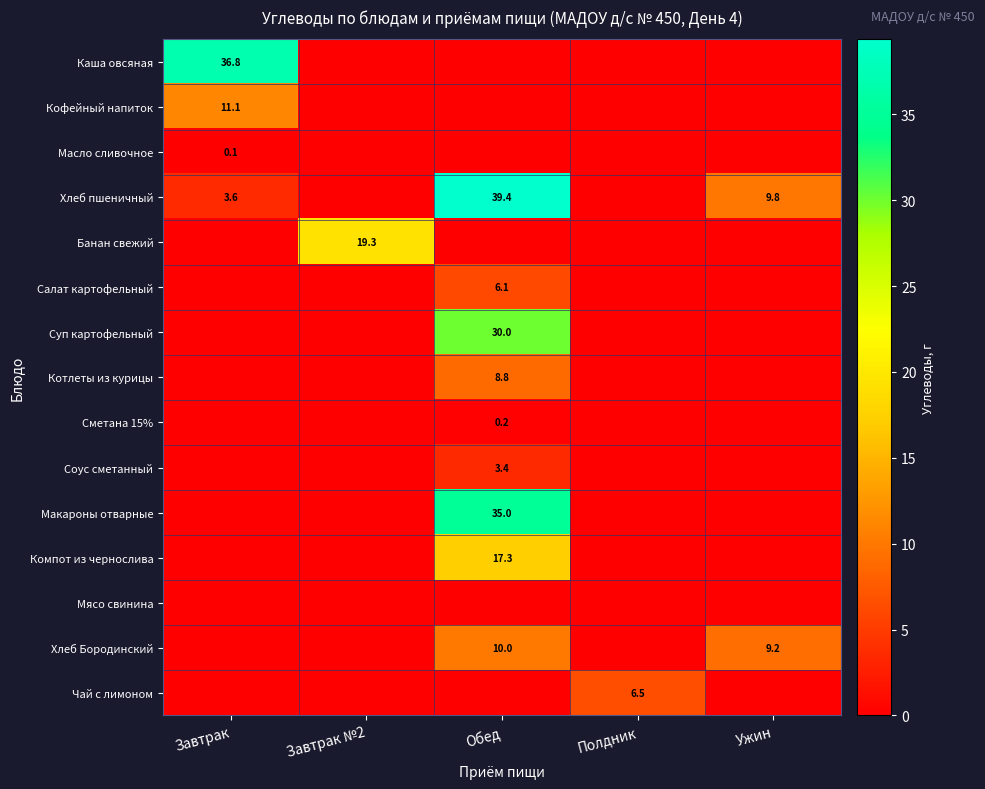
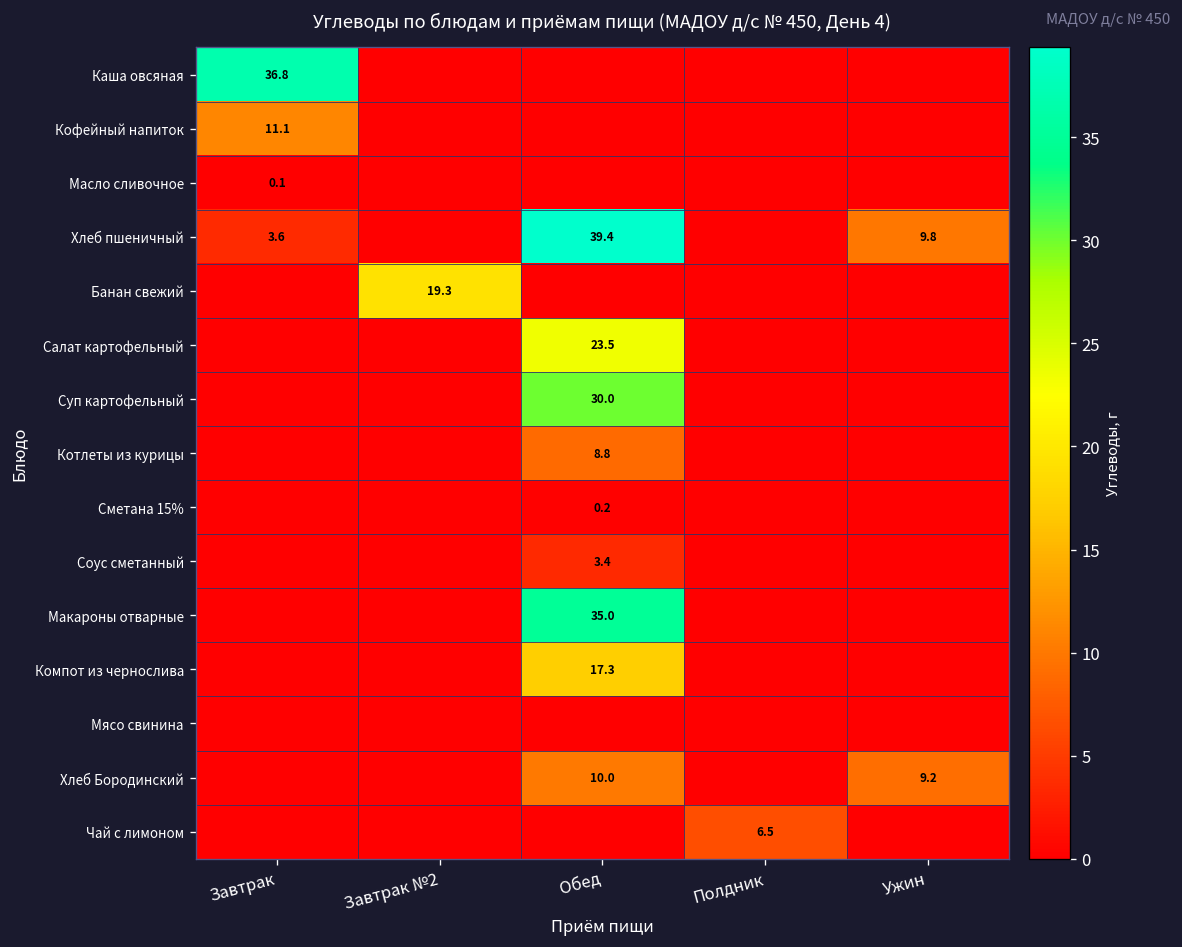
  {
    "Каша овсяная": {
      "Завтрак": 36.8
    },
    "Кофейный напиток": {
      "Завтрак": 11.1
    },
    "Масло сливочное": {
      "Завтрак": 0.1
    },
    "Хлеб пшеничный": {
      "Завтрак": 3.6,
      "Обед": 39.4,
      "Ужин": 9.8
    },
    "Банан свежий": {
      "Завтрак №2": 19.3
    },
    "Салат картофельный": {
-     "Обед": 6.1
+     "Обед": 23.5
    },
    "Суп картофельный": {
      "Обед": 30.0
    },
    "Котлеты из курицы": {
      "Обед": 8.8
    },
    "Сметана 15%": {
      "Обед": 0.2
    },
    "Соус сметанный": {
      "Обед": 3.4
    },
    "Макароны отварные": {
      "Обед": 35.0
    },
    "Компот из чернослива": {
      "Обед": 17.3
    },
    "Хлеб Бородинский": {
      "Обед": 10.0,
      "Ужин": 9.2
    },
    "Чай с лимоном": {
      "Полдник": 6.5
    }
  }
